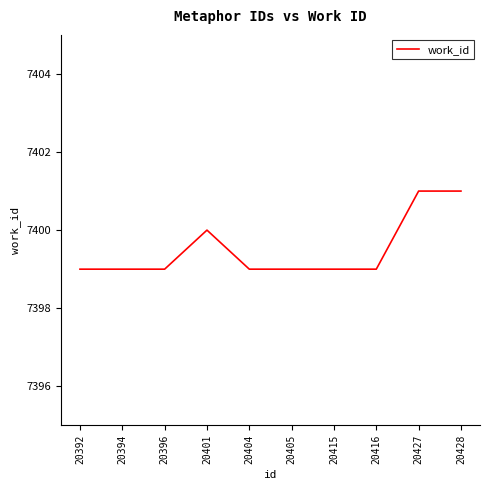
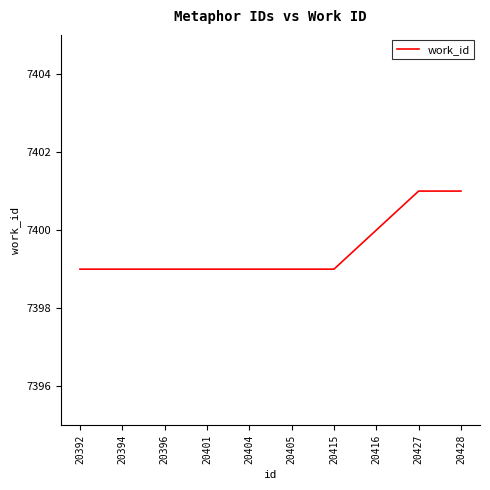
  {
    "20392": 7399,
    "20394": 7399,
    "20396": 7399,
-   "20401": 7400,
+   "20401": 7399,
    "20404": 7399,
    "20405": 7399,
    "20415": 7399,
-   "20416": 7399,
+   "20416": 7400,
    "20427": 7401,
    "20428": 7401
  }
